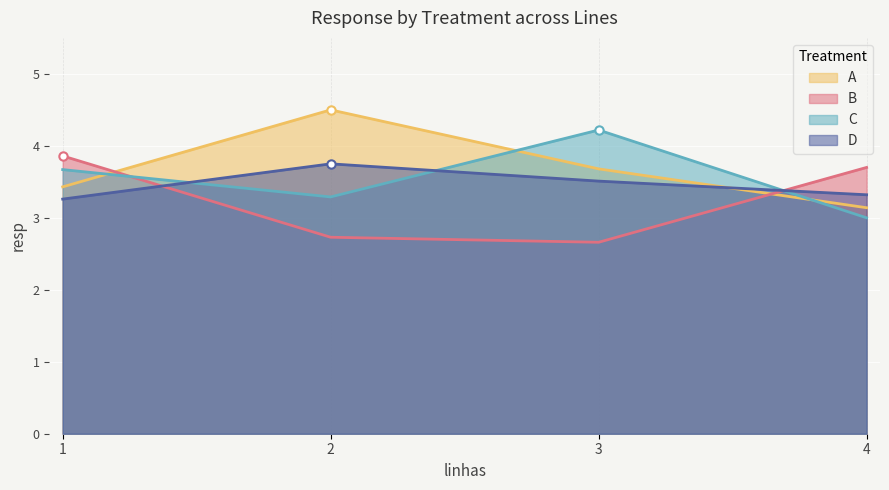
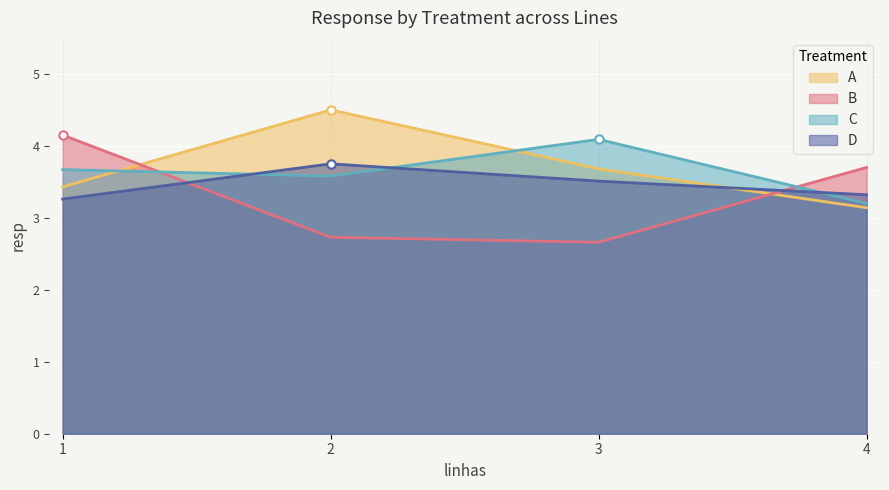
  {
    "A": {
      "1": 3.4,
      "3": 3.7,
      "4": 3.1
    },
    "B": {
-     "1": 3.9,
+     "1": 4.2,
      "2": 2.7,
      "3": 2.7,
      "4": 3.7
    },
    "C": {
      "1": 3.7,
-     "2": 3.3,
-     "3": 4.2,
-     "4": 3.0
+     "2": 3.6,
+     "3": 4.1,
+     "4": 3.2
    },
    "D": {
      "1": 3.3,
      "3": 3.5,
      "4": 3.3
    }
  }
